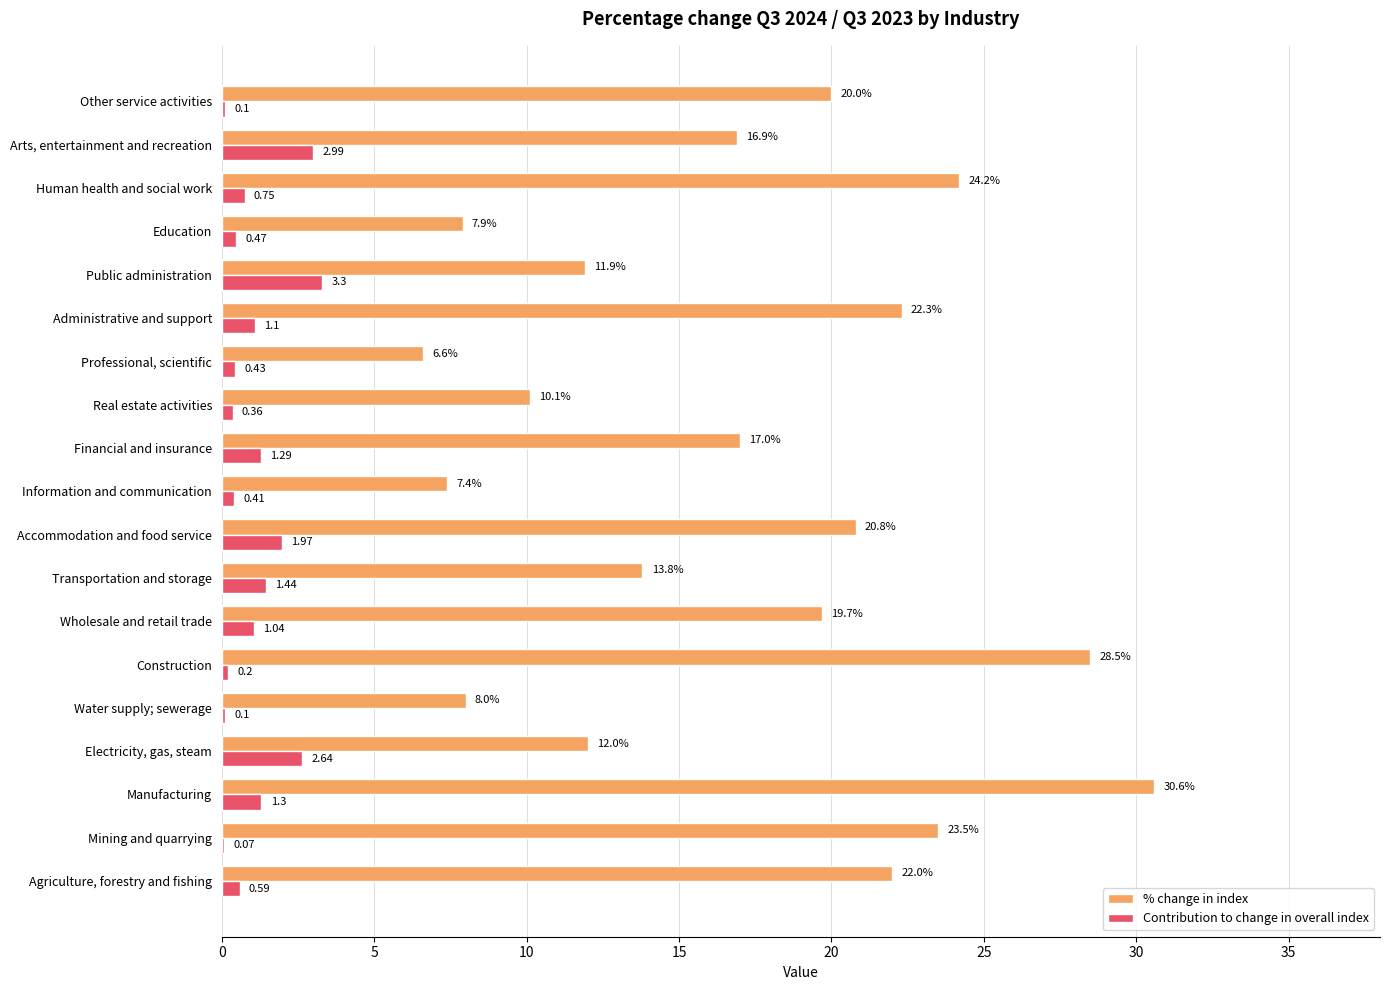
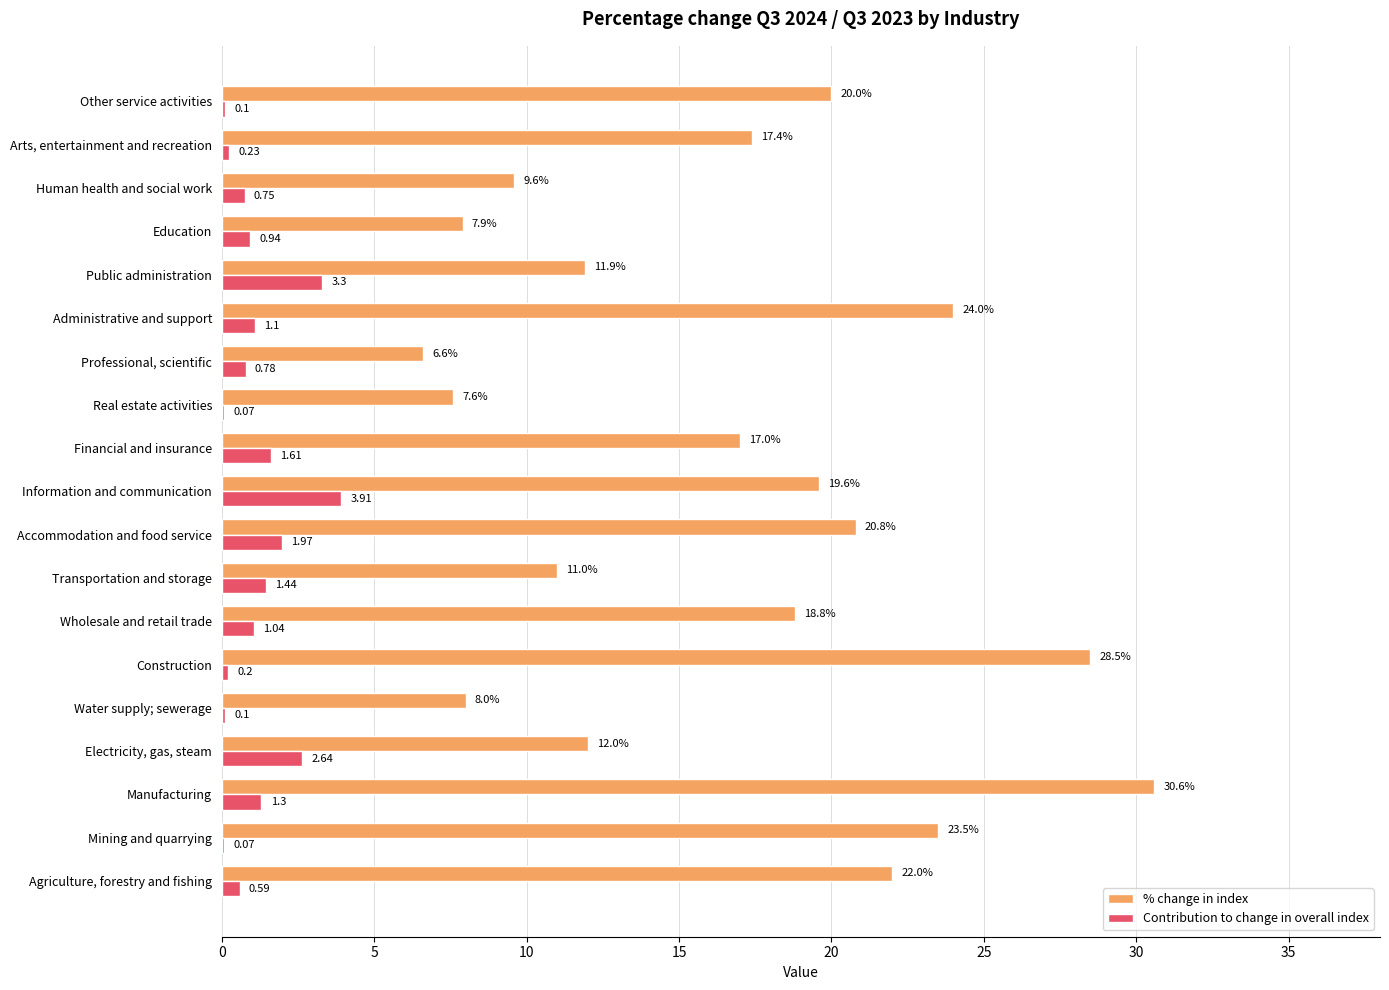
  {
    "% change in index": {
      "Other service activities": "20.0%",
-     "Arts, entertainment and recreation": "16.9%",
-     "Human health and social work": "24.2%",
+     "Arts, entertainment and recreation": "17.4%",
+     "Human health and social work": "9.6%",
      "Education": "7.9%",
      "Public administration": "11.9%",
-     "Administrative and support": "22.3%",
+     "Administrative and support": "24.0%",
      "Professional, scientific": "6.6%",
-     "Real estate activities": "10.1%",
+     "Real estate activities": "7.6%",
      "Financial and insurance": "17.0%",
-     "Information and communication": "7.4%",
+     "Information and communication": "19.6%",
      "Accommodation and food service": "20.8%",
-     "Transportation and storage": "13.8%",
-     "Wholesale and retail trade": "19.7%",
+     "Transportation and storage": "11.0%",
+     "Wholesale and retail trade": "18.8%",
      "Construction": "28.5%",
      "Water supply; sewerage": "8.0%",
      "Electricity, gas, steam": "12.0%",
      "Manufacturing": "30.6%",
      "Mining and quarrying": "23.5%",
      "Agriculture, forestry and fishing": "22.0%"
    },
    "Contribution to change in overall index": {
      "Other service activities": "0.1",
-     "Arts, entertainment and recreation": "2.99",
+     "Arts, entertainment and recreation": "0.23",
      "Human health and social work": "0.75",
-     "Education": "0.47",
+     "Education": "0.94",
      "Public administration": "3.3",
      "Administrative and support": "1.1",
-     "Professional, scientific": "0.43",
-     "Real estate activities": "0.36",
-     "Financial and insurance": "1.29",
-     "Information and communication": "0.41",
+     "Professional, scientific": "0.78",
+     "Real estate activities": "0.07",
+     "Financial and insurance": "1.61",
+     "Information and communication": "3.91",
      "Accommodation and food service": "1.97",
      "Transportation and storage": "1.44",
      "Wholesale and retail trade": "1.04",
      "Construction": "0.2",
      "Water supply; sewerage": "0.1",
      "Electricity, gas, steam": "2.64",
      "Manufacturing": "1.3",
      "Mining and quarrying": "0.07",
      "Agriculture, forestry and fishing": "0.59"
    }
  }
